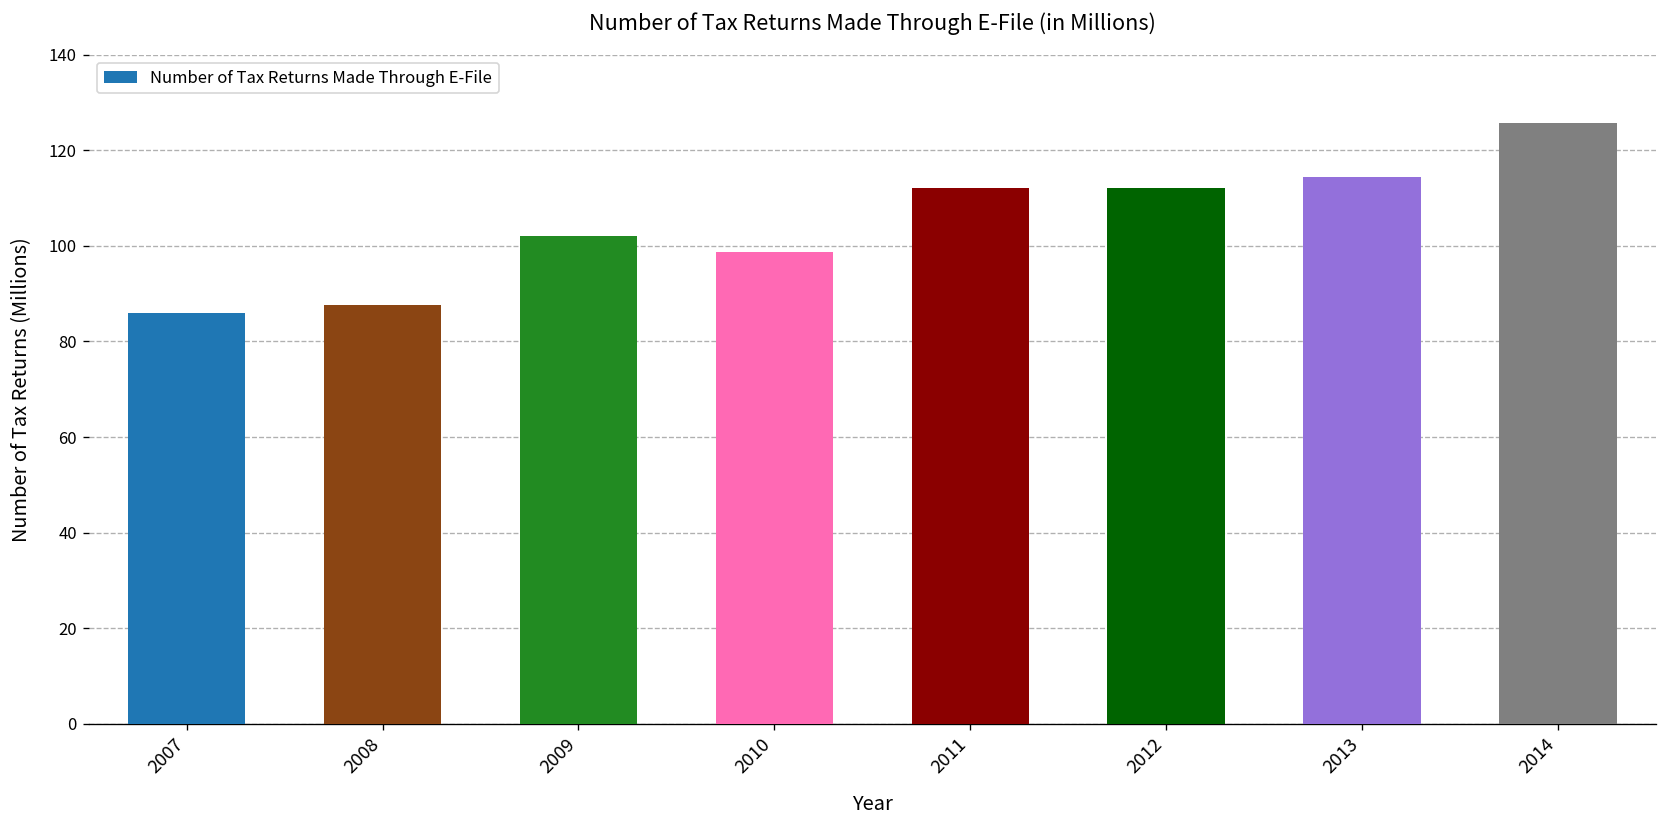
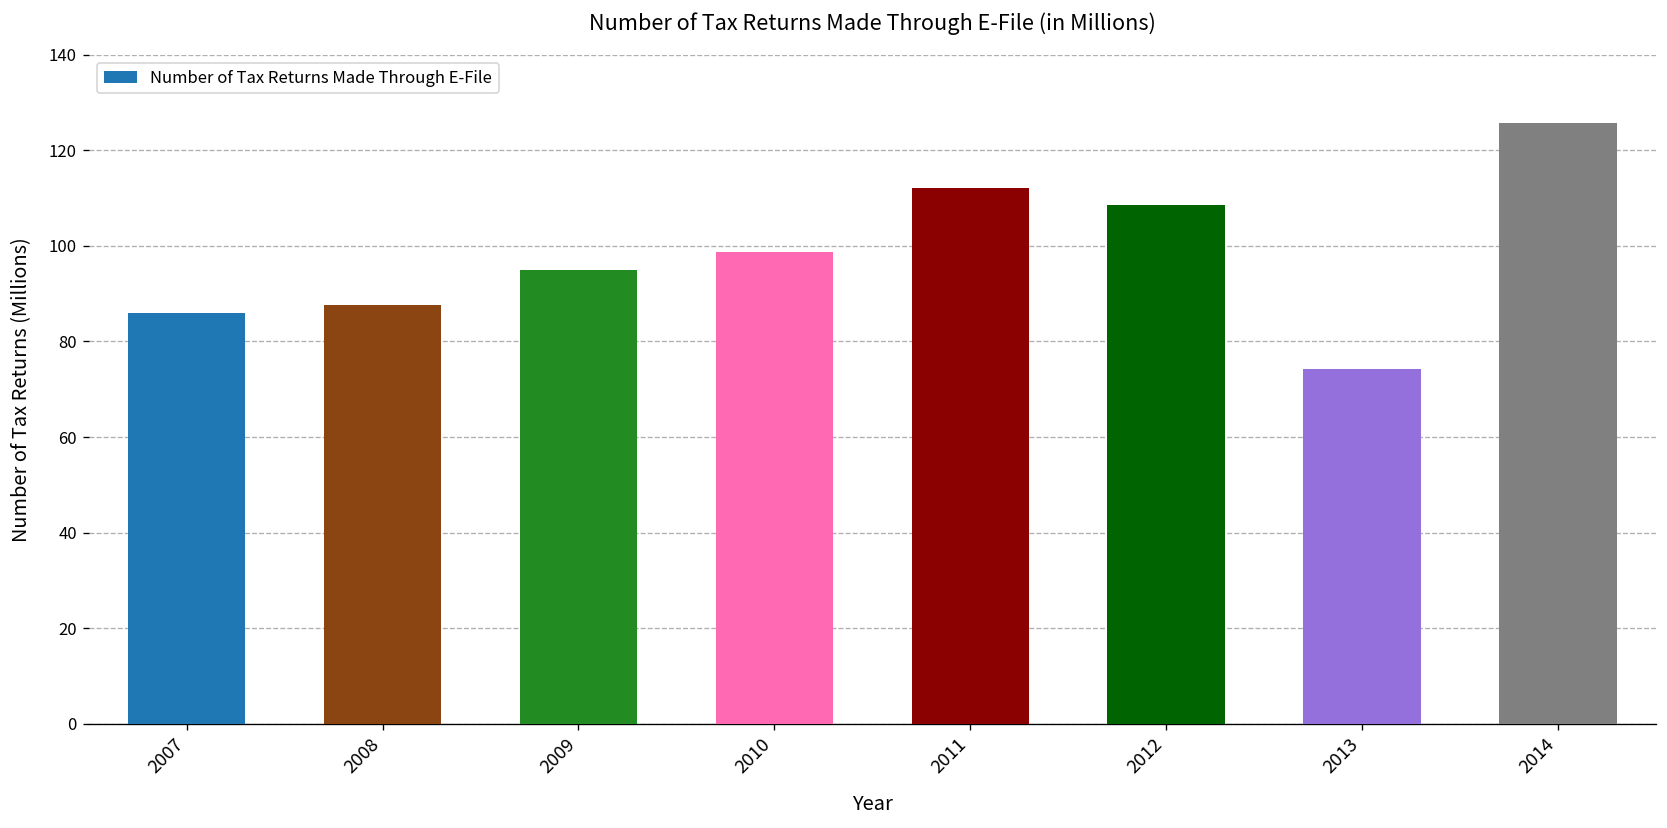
  {
    "2007": 86,
    "2008": 88,
-   "2009": 102,
+   "2009": 95,
    "2010": 99,
    "2011": 112,
-   "2012": 112,
-   "2013": 114,
+   "2012": 109,
+   "2013": 74,
    "2014": 126
  }
